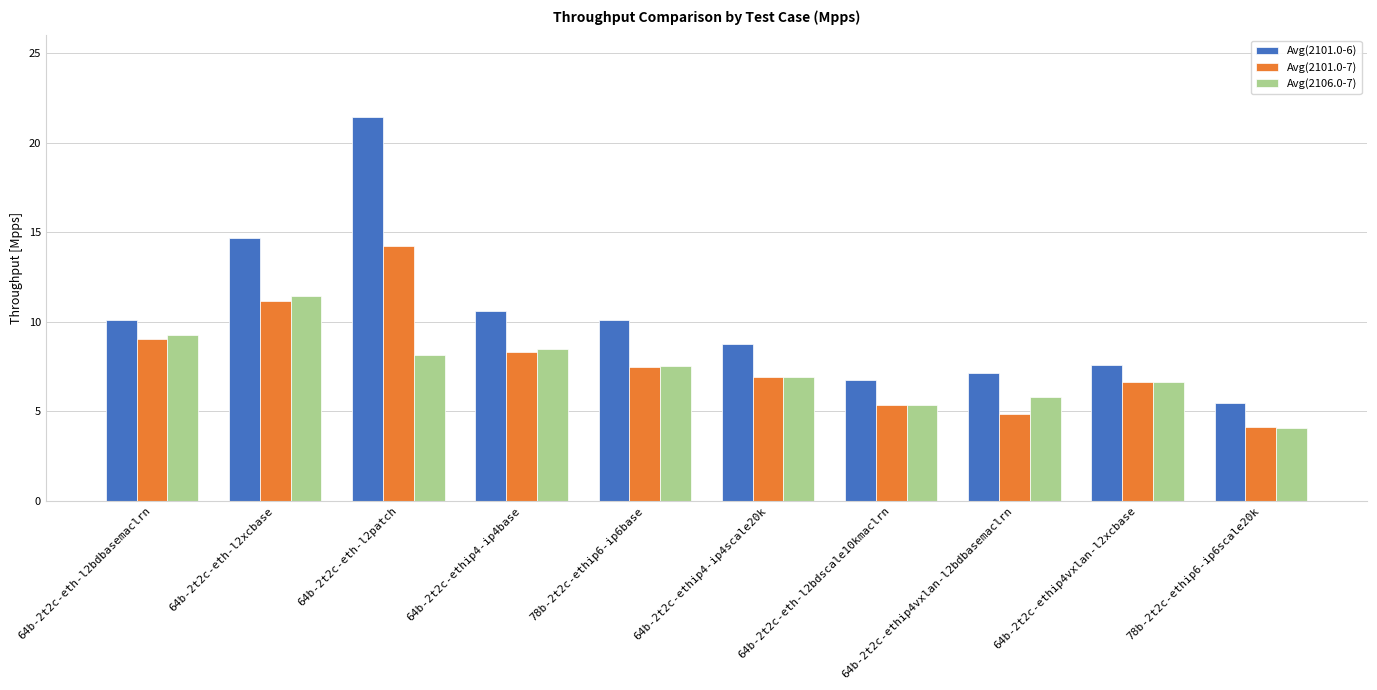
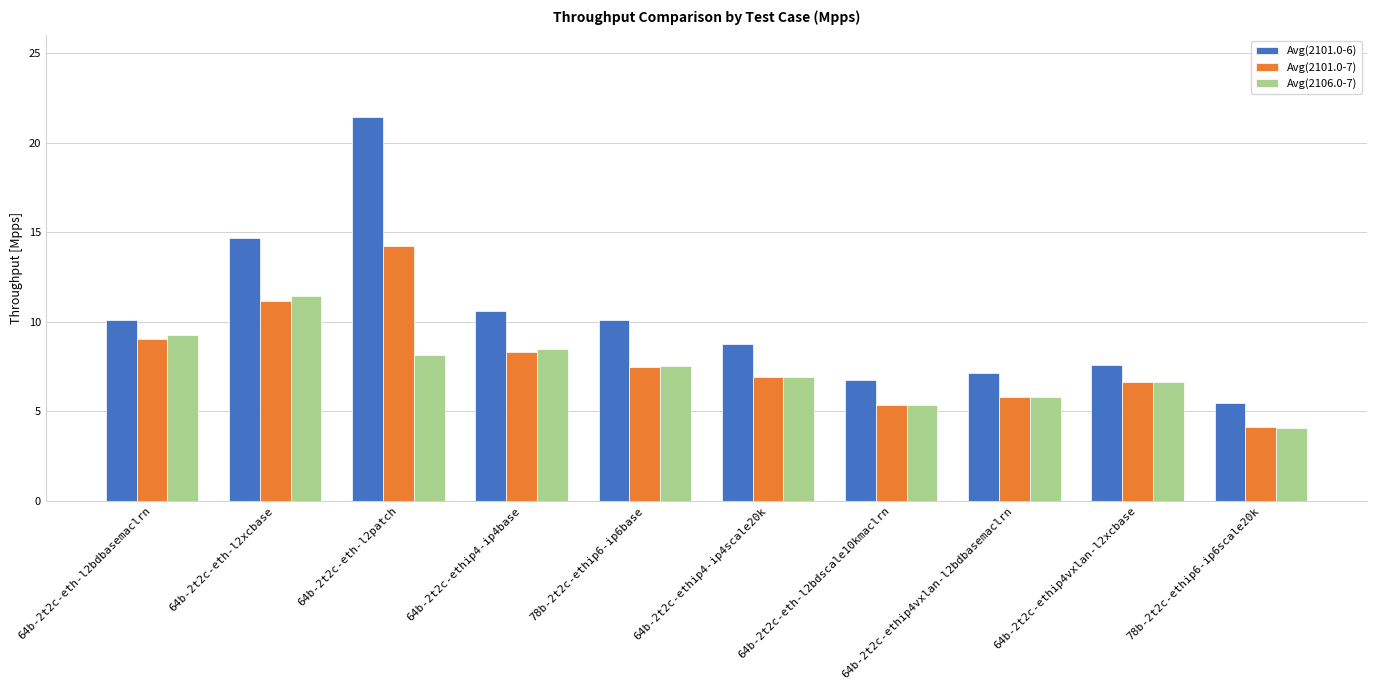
  {
    "Avg(2101.0-6)": {
      "64b-2t2c-eth-l2bdbasemaclrn": 10.1,
      "64b-2t2c-eth-l2xcbase": 14.7,
      "64b-2t2c-eth-l2patch": 21.4,
      "64b-2t2c-ethip4-ip4base": 10.6,
      "78b-2t2c-ethip6-ip6base": 10.1,
      "64b-2t2c-ethip4-ip4scale20k": 8.8,
      "64b-2t2c-eth-l2bdscale10kmaclrn": 6.7,
      "64b-2t2c-ethip4vxlan-l2bdbasemaclrn": 7.2,
      "64b-2t2c-ethip4vxlan-l2xcbase": 7.6,
      "78b-2t2c-ethip6-ip6scale20k": 5.5
    },
    "Avg(2101.0-7)": {
      "64b-2t2c-eth-l2bdbasemaclrn": 9.0,
      "64b-2t2c-eth-l2xcbase": 11.2,
      "64b-2t2c-eth-l2patch": 14.3,
      "64b-2t2c-ethip4-ip4base": 8.3,
      "78b-2t2c-ethip6-ip6base": 7.5,
      "64b-2t2c-ethip4-ip4scale20k": 6.9,
      "64b-2t2c-eth-l2bdscale10kmaclrn": 5.3,
-     "64b-2t2c-ethip4vxlan-l2bdbasemaclrn": 4.9,
+     "64b-2t2c-ethip4vxlan-l2bdbasemaclrn": 5.8,
      "64b-2t2c-ethip4vxlan-l2xcbase": 6.6,
      "78b-2t2c-ethip6-ip6scale20k": 4.1
    },
    "Avg(2106.0-7)": {
      "64b-2t2c-eth-l2bdbasemaclrn": 9.3,
      "64b-2t2c-eth-l2xcbase": 11.4,
      "64b-2t2c-eth-l2patch": 8.1,
      "64b-2t2c-ethip4-ip4base": 8.5,
      "78b-2t2c-ethip6-ip6base": 7.6,
      "64b-2t2c-ethip4-ip4scale20k": 6.9,
      "64b-2t2c-eth-l2bdscale10kmaclrn": 5.4,
      "64b-2t2c-ethip4vxlan-l2bdbasemaclrn": 5.8,
      "64b-2t2c-ethip4vxlan-l2xcbase": 6.6,
      "78b-2t2c-ethip6-ip6scale20k": 4.1
    }
  }
